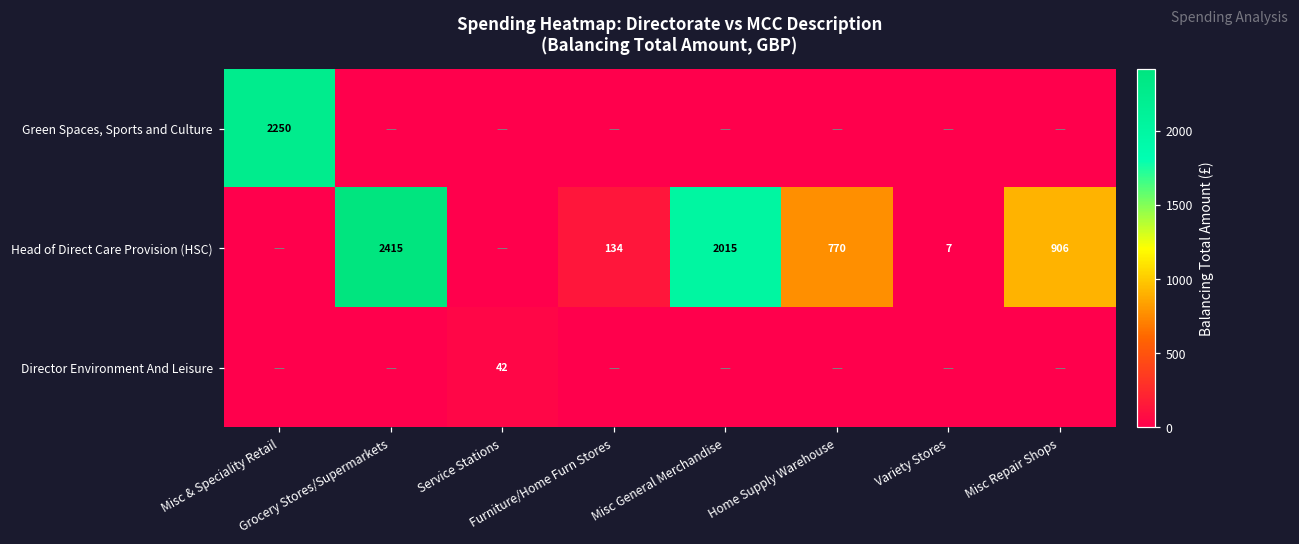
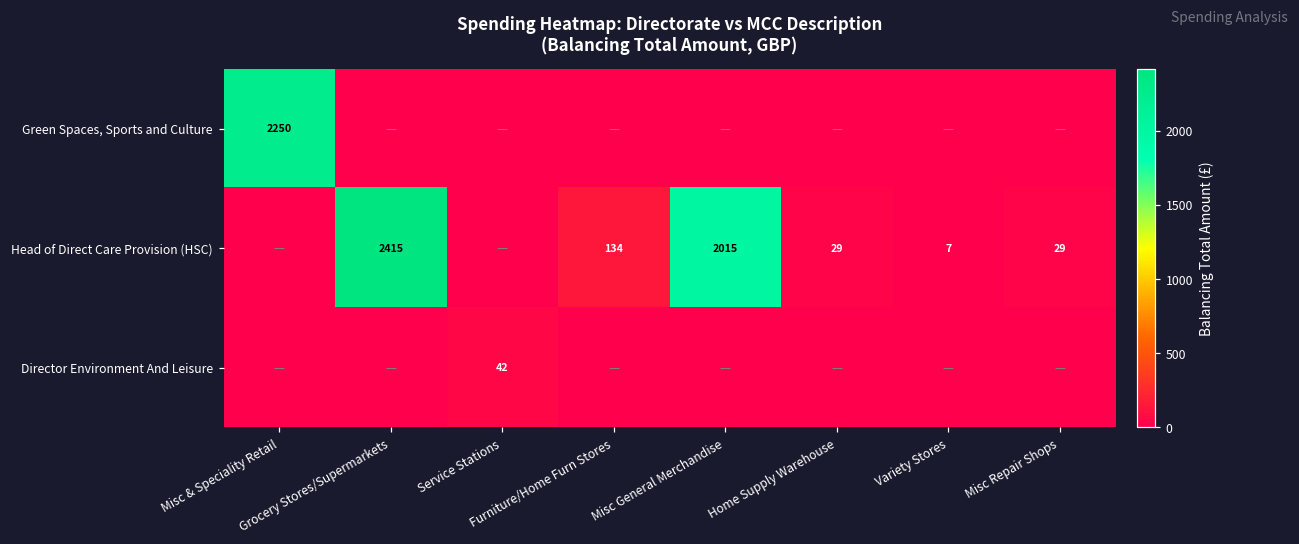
  {
    "Green Spaces, Sports and Culture": {
      "Misc & Speciality Retail": 2250
    },
    "Head of Direct Care Provision (HSC)": {
      "Grocery Stores/Supermarkets": 2415,
      "Furniture/Home Furn Stores": 134,
      "Misc General Merchandise": 2015,
-     "Home Supply Warehouse": 770,
+     "Home Supply Warehouse": 29,
      "Variety Stores": 7,
-     "Misc Repair Shops": 906
+     "Misc Repair Shops": 29
    },
    "Director Environment And Leisure": {
      "Service Stations": 42
    }
  }
